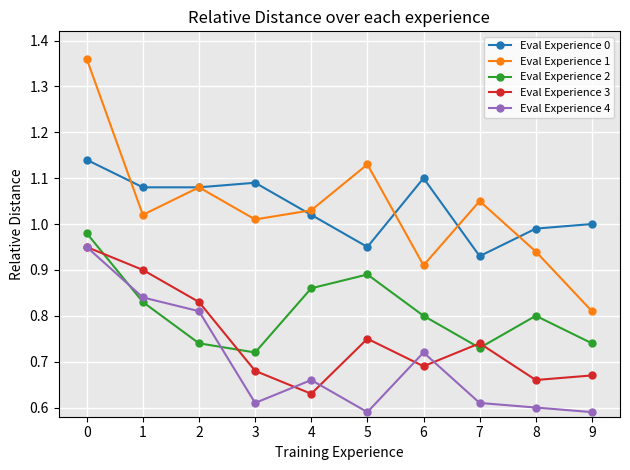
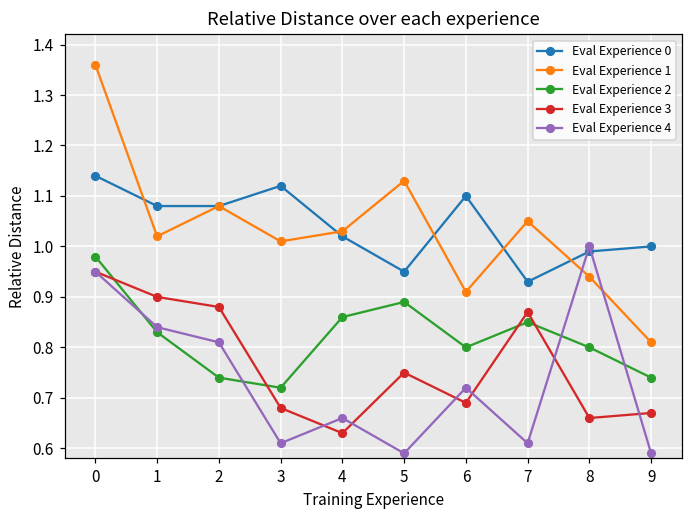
  {
    "Eval Experience 0": {
      "0": 1.14,
      "1": 1.08,
-     "3": 1.09,
+     "3": 1.12,
      "4": 1.02,
      "5": 0.95,
      "6": 1.10,
      "7": 0.93,
      "8": 0.99,
      "9": 1.00
    },
    "Eval Experience 1": {
      "0": 1.36,
      "1": 1.02,
      "3": 1.01,
      "4": 1.03,
      "5": 1.13,
      "6": 0.91,
      "7": 1.05,
      "8": 0.94,
      "9": 0.81
    },
    "Eval Experience 2": {
      "0": 0.98,
      "1": 0.83,
      "2": 0.74,
      "3": 0.72,
      "4": 0.86,
      "5": 0.89,
      "6": 0.80,
-     "7": 0.73,
+     "7": 0.85,
      "8": 0.80,
      "9": 0.74
    },
    "Eval Experience 3": {
      "1": 0.90,
-     "2": 0.83,
+     "2": 0.88,
      "3": 0.68,
      "4": 0.63,
      "5": 0.75,
      "6": 0.69,
-     "7": 0.74,
+     "7": 0.87,
      "8": 0.66,
      "9": 0.67
    },
    "Eval Experience 4": {
      "1": 0.84,
      "2": 0.81,
      "3": 0.61,
      "4": 0.66,
      "5": 0.59,
      "6": 0.72,
      "7": 0.61,
-     "8": 0.6,
+     "8": 1.0,
      "9": 0.59
    }
  }
